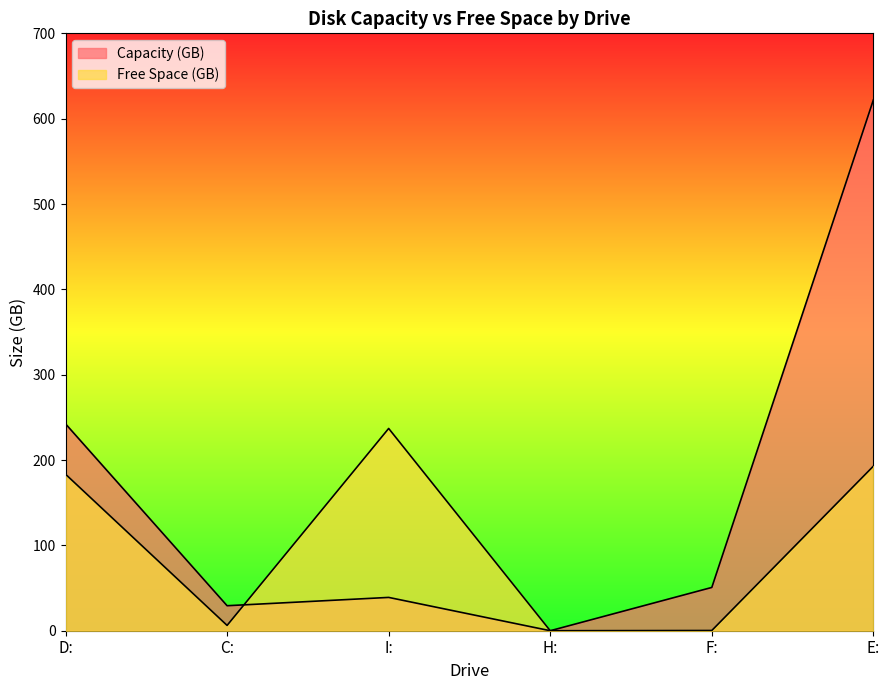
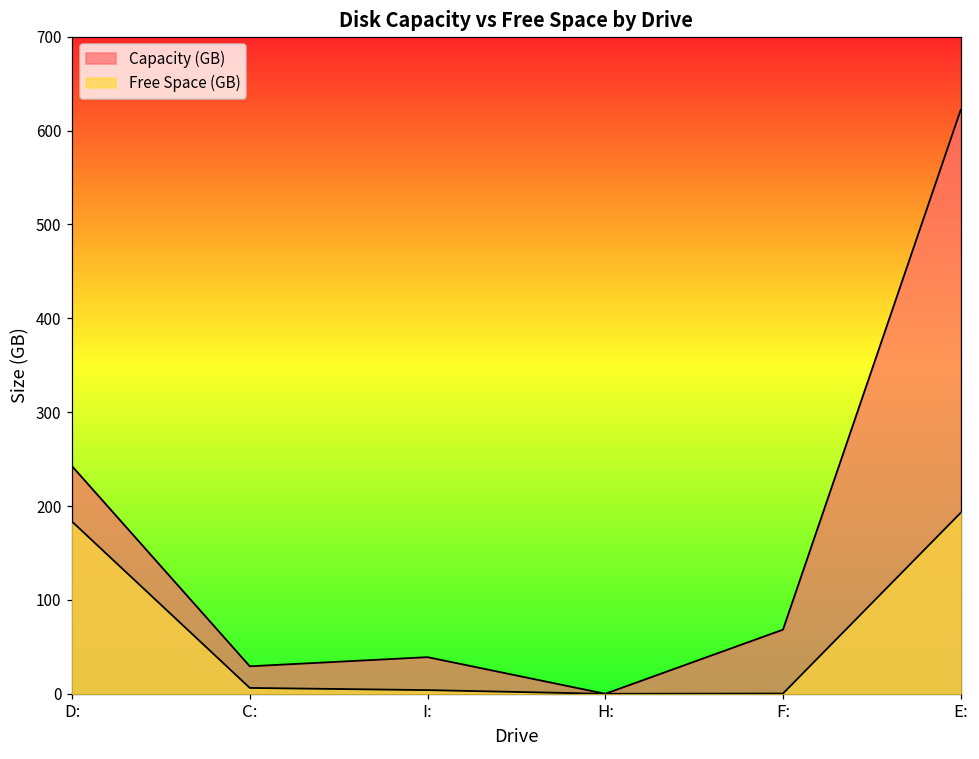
  {
    "Capacity (GB)": {
      "D:": 240,
      "C:": 30,
      "I:": 40,
-     "F:": 50,
+     "F:": 70,
      "E:": 620
    },
    "Free Space (GB)": {
      "D:": 180,
      "C:": 10,
-     "I:": 240,
+     "I:": 0,
      "F:": 0,
      "E:": 190
    }
  }
